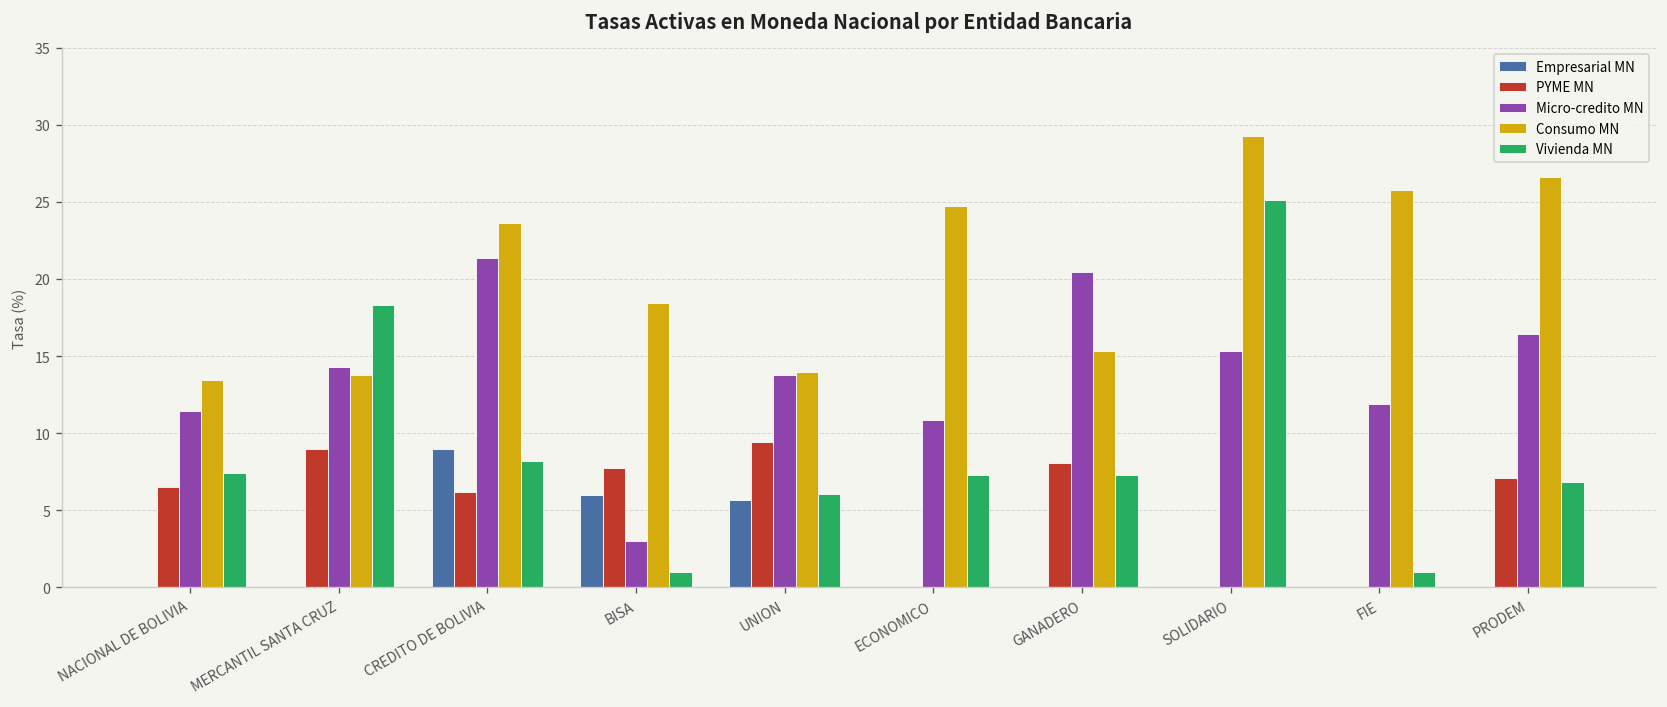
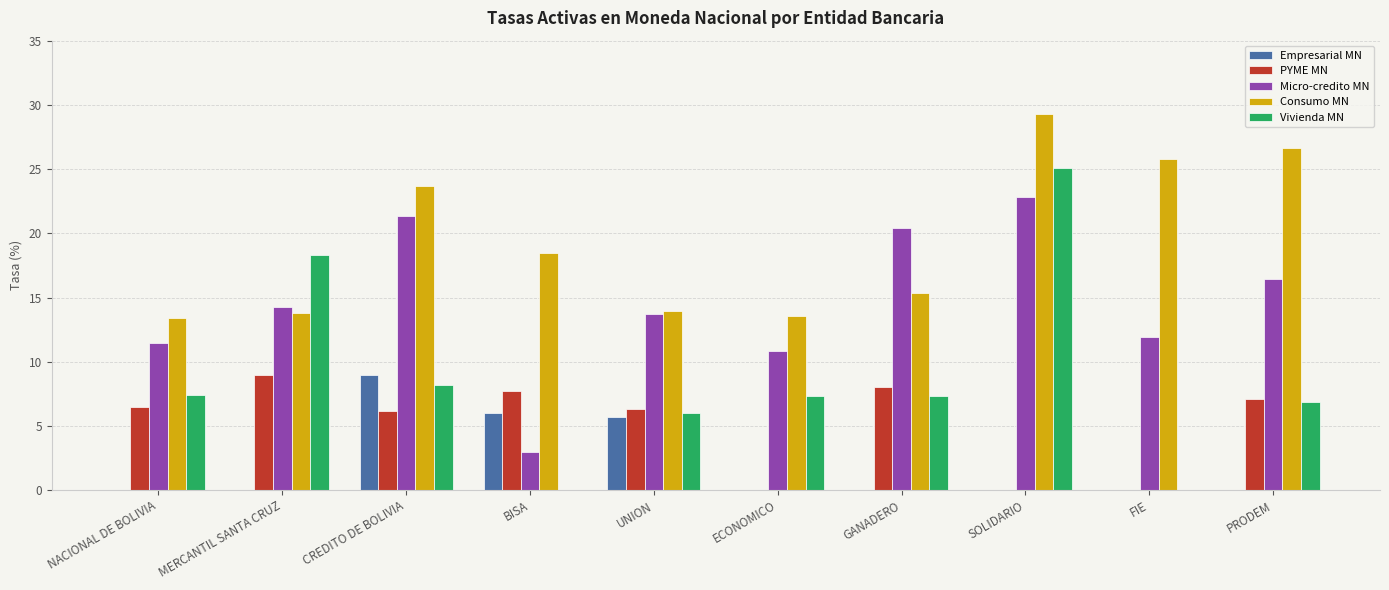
  {
    "Empresarial MN": {
      "NACIONAL DE BOLIVIA": 0.0,
      "MERCANTIL SANTA CRUZ": 0.0,
      "CREDITO DE BOLIVIA": 8.9,
      "BISA": 6.0,
      "UNION": 5.7,
      "ECONOMICO": 0.0,
      "GANADERO": 0.0,
      "SOLIDARIO": 0.0,
      "FIE": 0.0,
      "PRODEM": 0.0
    },
    "PYME MN": {
      "NACIONAL DE BOLIVIA": 6.5,
      "MERCANTIL SANTA CRUZ": 9.0,
      "CREDITO DE BOLIVIA": 6.2,
      "BISA": 7.8,
-     "UNION": 9.4,
+     "UNION": 6.3,
      "ECONOMICO": 0.0,
      "GANADERO": 8.1,
      "SOLIDARIO": 0.0,
      "FIE": 0.0,
      "PRODEM": 7.1
    },
    "Micro-credito MN": {
      "NACIONAL DE BOLIVIA": 11.4,
      "MERCANTIL SANTA CRUZ": 14.3,
      "CREDITO DE BOLIVIA": 21.3,
      "BISA": 3.0,
      "UNION": 13.7,
      "ECONOMICO": 10.8,
      "GANADERO": 20.4,
-     "SOLIDARIO": 15.3,
+     "SOLIDARIO": 22.8,
      "FIE": 11.9,
      "PRODEM": 16.4
    },
    "Consumo MN": {
      "NACIONAL DE BOLIVIA": 13.4,
      "MERCANTIL SANTA CRUZ": 13.8,
      "CREDITO DE BOLIVIA": 23.6,
      "BISA": 18.5,
      "UNION": 14.0,
-     "ECONOMICO": 24.7,
+     "ECONOMICO": 13.5,
      "GANADERO": 15.3,
      "SOLIDARIO": 29.3,
      "FIE": 25.8,
      "PRODEM": 26.6
    },
    "Vivienda MN": {
      "NACIONAL DE BOLIVIA": 7.4,
      "MERCANTIL SANTA CRUZ": 18.3,
      "CREDITO DE BOLIVIA": 8.2,
-     "BISA": 1,
+     "BISA": 0,
      "UNION": 6,
      "ECONOMICO": 7.3,
      "GANADERO": 7.3,
      "SOLIDARIO": 25,
-     "FIE": 1,
+     "FIE": 0,
      "PRODEM": 7
    }
  }
